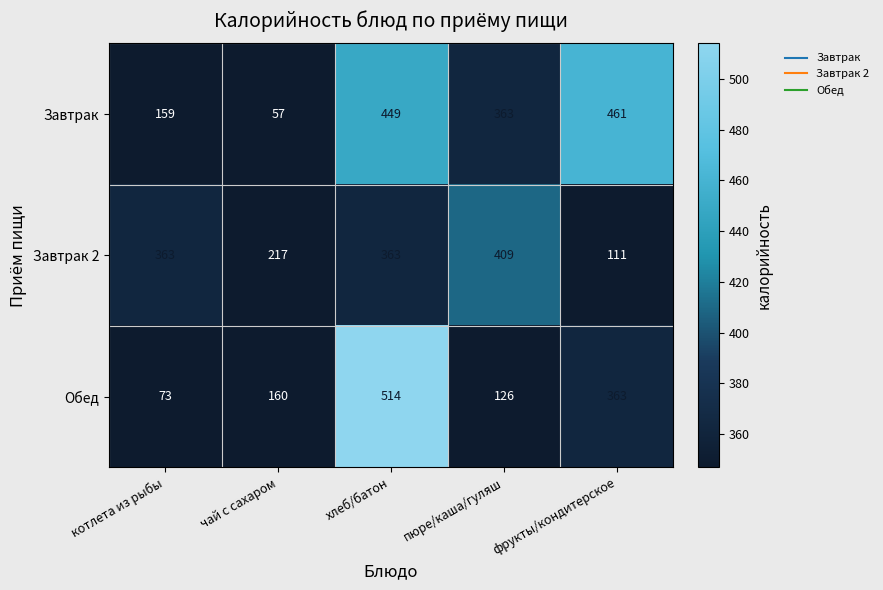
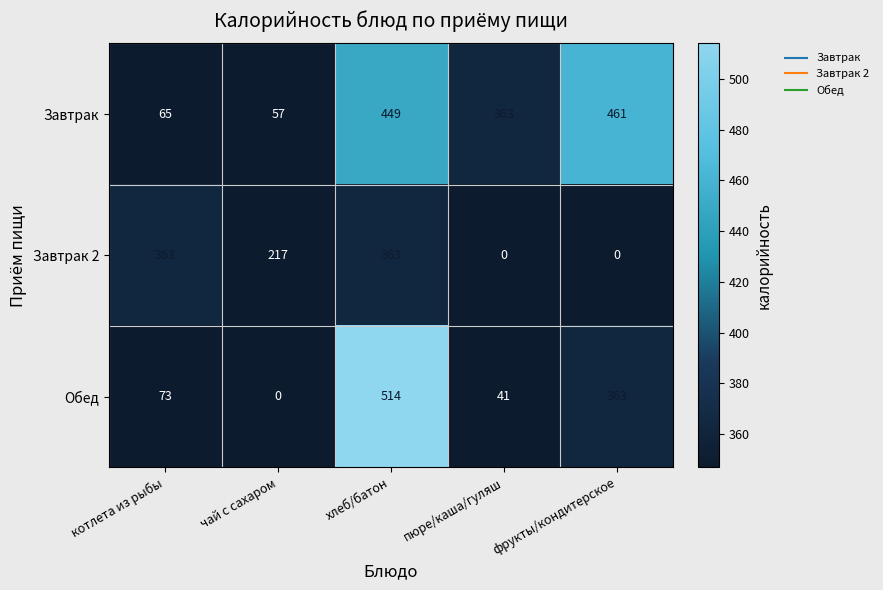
  {
    "Завтрак": {
-     "котлета из рыбы": 159,
+     "котлета из рыбы": 65,
      "чай с сахаром": 57,
      "хлеб/батон": 449,
      "фрукты/кондитерское": 461
    },
    "Завтрак 2": {
      "чай с сахаром": 217,
-     "пюре/каша/гуляш": 409,
-     "фрукты/кондитерское": 111
+     "пюре/каша/гуляш": 0,
+     "фрукты/кондитерское": 0
    },
    "Обед": {
      "котлета из рыбы": 73,
-     "чай с сахаром": 160,
+     "чай с сахаром": 0,
      "хлеб/батон": 514,
-     "пюре/каша/гуляш": 126
+     "пюре/каша/гуляш": 41
    }
  }
